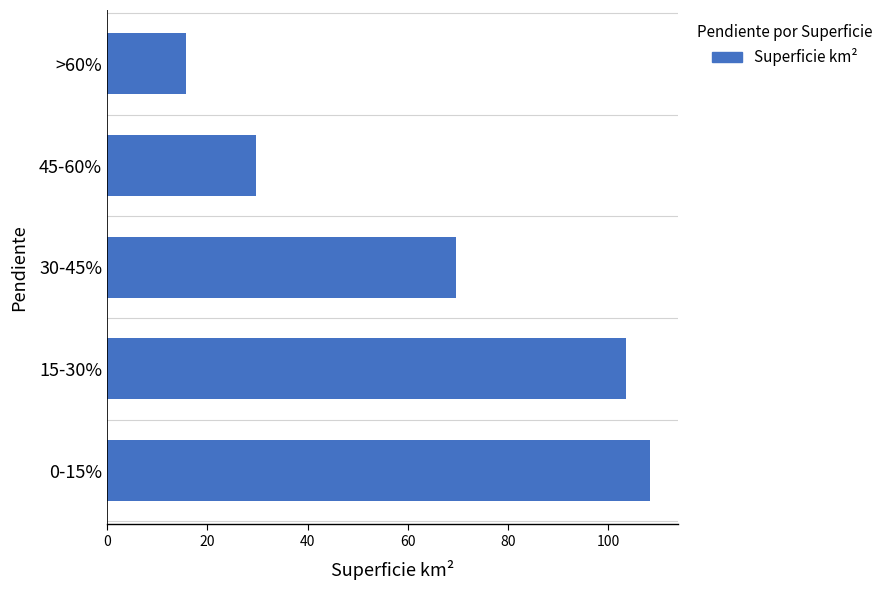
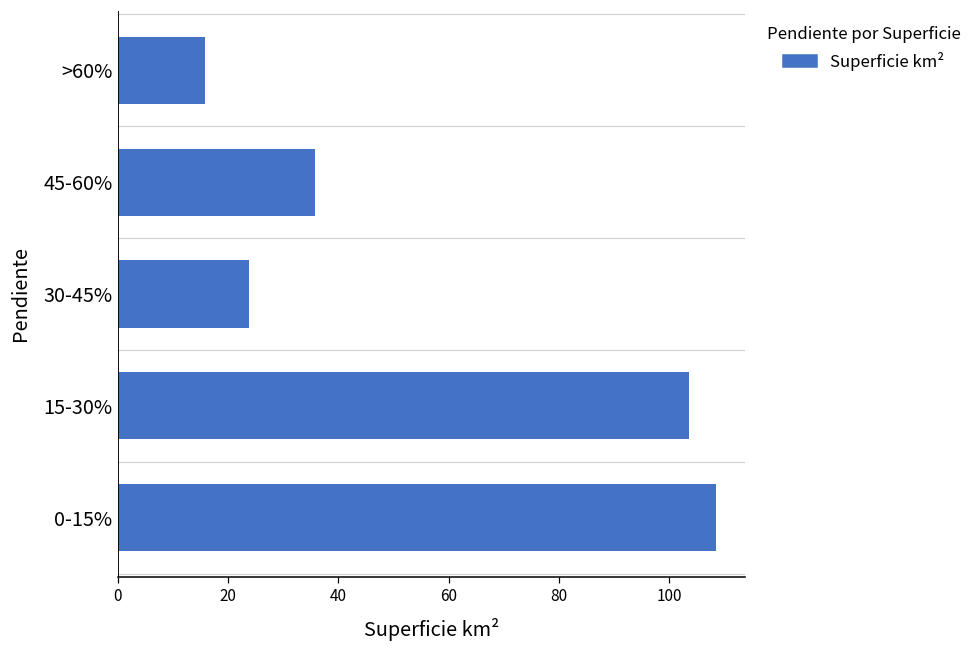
  {
    ">60%": 16,
-   "45-60%": 30,
-   "30-45%": 70,
+   "45-60%": 36,
+   "30-45%": 24,
    "15-30%": 104,
    "0-15%": 108
  }
